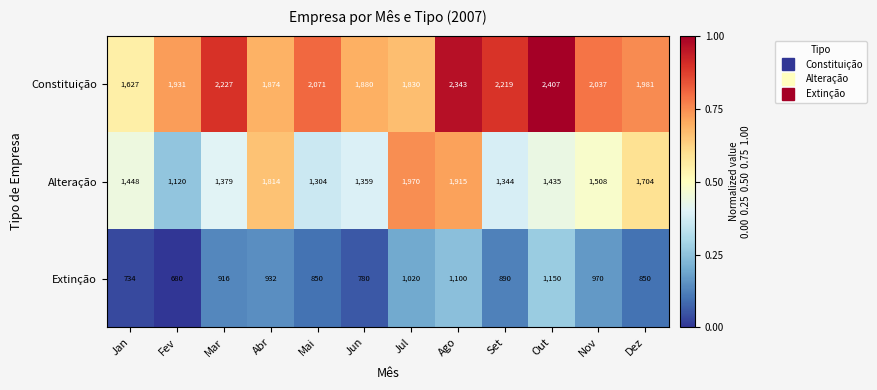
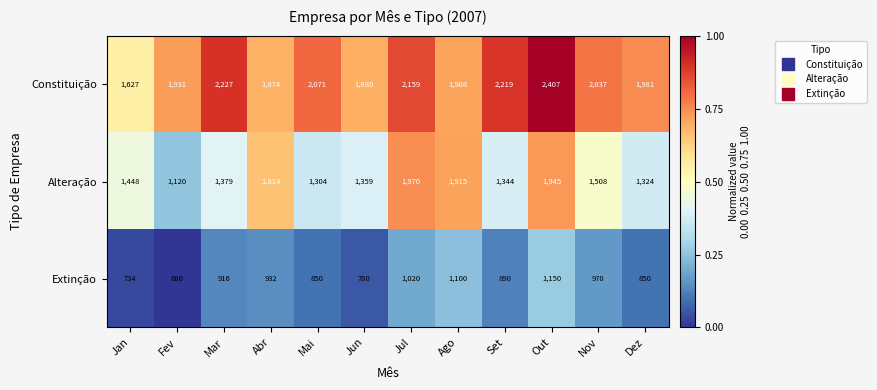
  {
    "Constituição": {
      "Jan": "1,627",
      "Fev": "1,931",
      "Mar": "2,227",
      "Abr": "1,874",
      "Mai": "2,071",
      "Jun": "1,880",
-     "Jul": "1,830",
-     "Ago": "2,343",
+     "Jul": "2,159",
+     "Ago": "1,908",
      "Set": "2,219",
      "Out": "2,407",
      "Nov": "2,037",
      "Dez": "1,981"
    },
    "Alteração": {
      "Jan": "1,448",
      "Fev": "1,120",
      "Mar": "1,379",
      "Abr": "1,814",
      "Mai": "1,304",
      "Jun": "1,359",
      "Jul": "1,970",
      "Ago": "1,915",
      "Set": "1,344",
-     "Out": "1,435",
+     "Out": "1,945",
      "Nov": "1,508",
-     "Dez": "1,704"
+     "Dez": "1,324"
    },
    "Extinção": {
      "Jan": "734",
      "Fev": "680",
      "Mar": "916",
      "Abr": "932",
      "Mai": "850",
      "Jun": "780",
      "Jul": "1,020",
      "Ago": "1,100",
      "Set": "890",
      "Out": "1,150",
      "Nov": "970",
      "Dez": "850"
    }
  }
